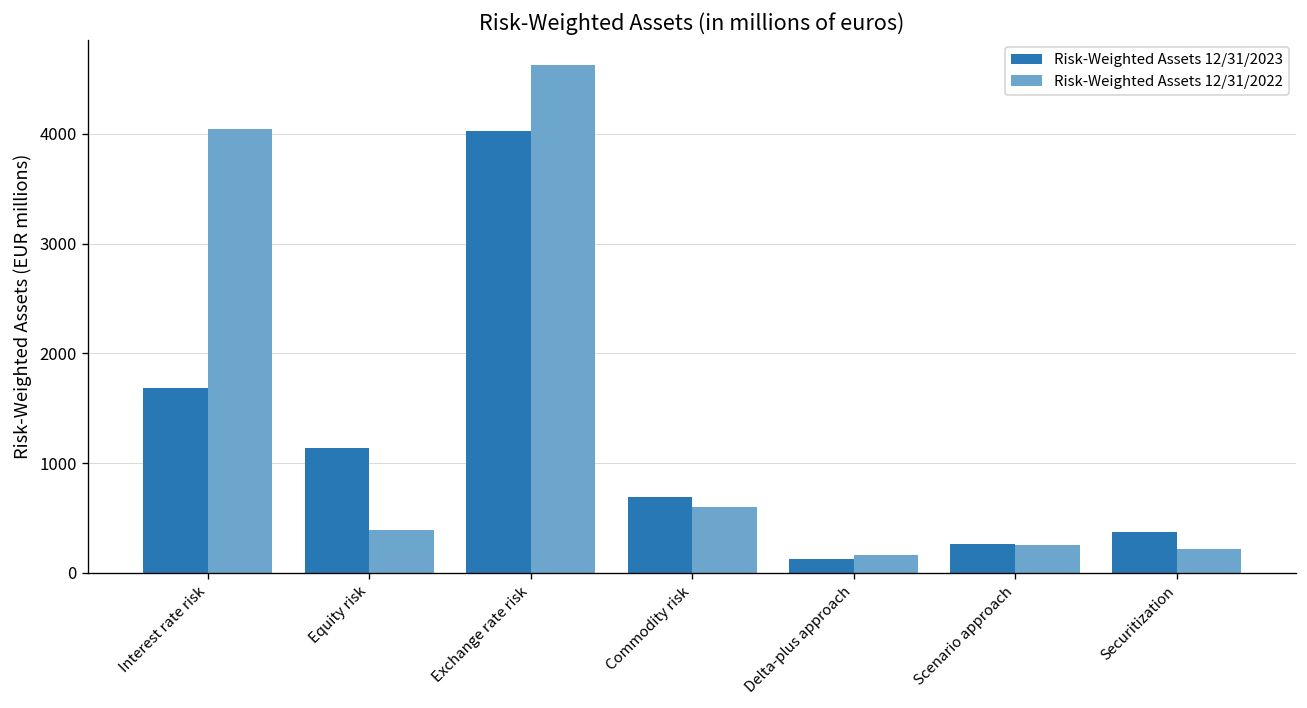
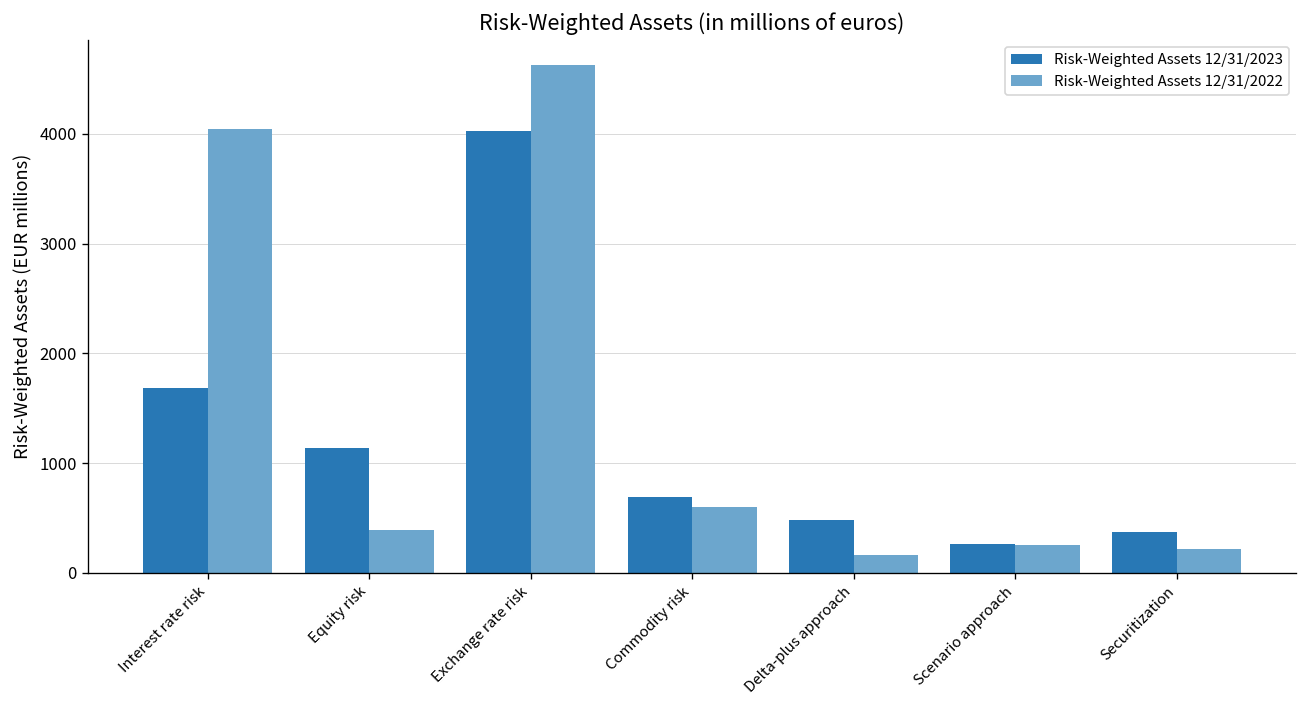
  {
    "Risk-Weighted Assets 12/31/2023": {
      "Interest rate risk": 1700,
      "Equity risk": 1100,
      "Exchange rate risk": 4000,
      "Commodity risk": 700,
-     "Delta-plus approach": 100,
+     "Delta-plus approach": 500,
      "Scenario approach": 300,
      "Securitization": 400
    },
    "Risk-Weighted Assets 12/31/2022": {
      "Interest rate risk": 4000,
      "Equity risk": 400,
      "Exchange rate risk": 4600,
      "Commodity risk": 600,
      "Delta-plus approach": 200,
      "Scenario approach": 300,
      "Securitization": 200
    }
  }
